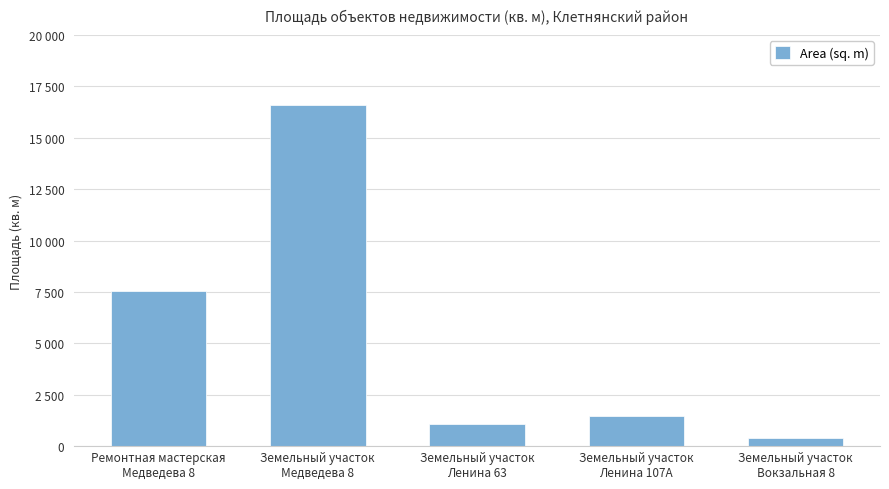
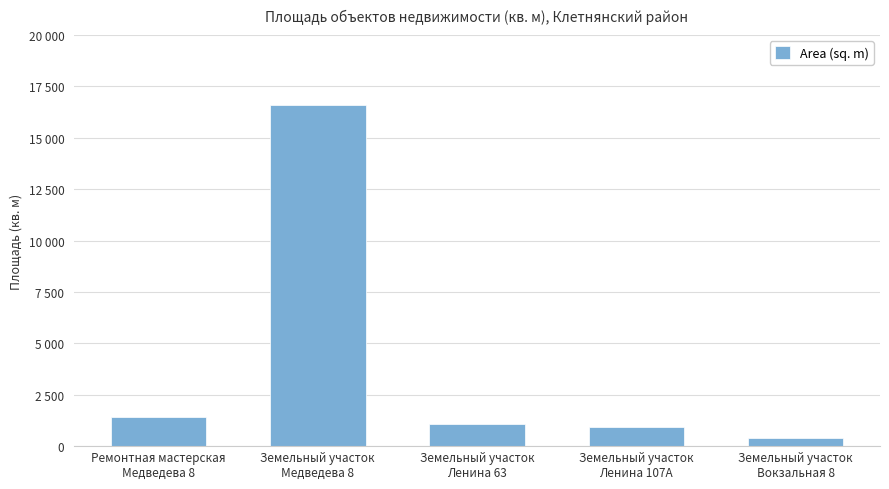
  {
-   "Ремонтная мастерская Медведева 8": 7500,
+   "Ремонтная мастерская Медведева 8": 1400,
    "Земельный участок Медведева 8": 16600,
    "Земельный участок Ленина 63": 1100,
-   "Земельный участок Ленина 107А": 1500,
+   "Земельный участок Ленина 107А": 900,
    "Земельный участок Вокзальная 8": 400
  }
